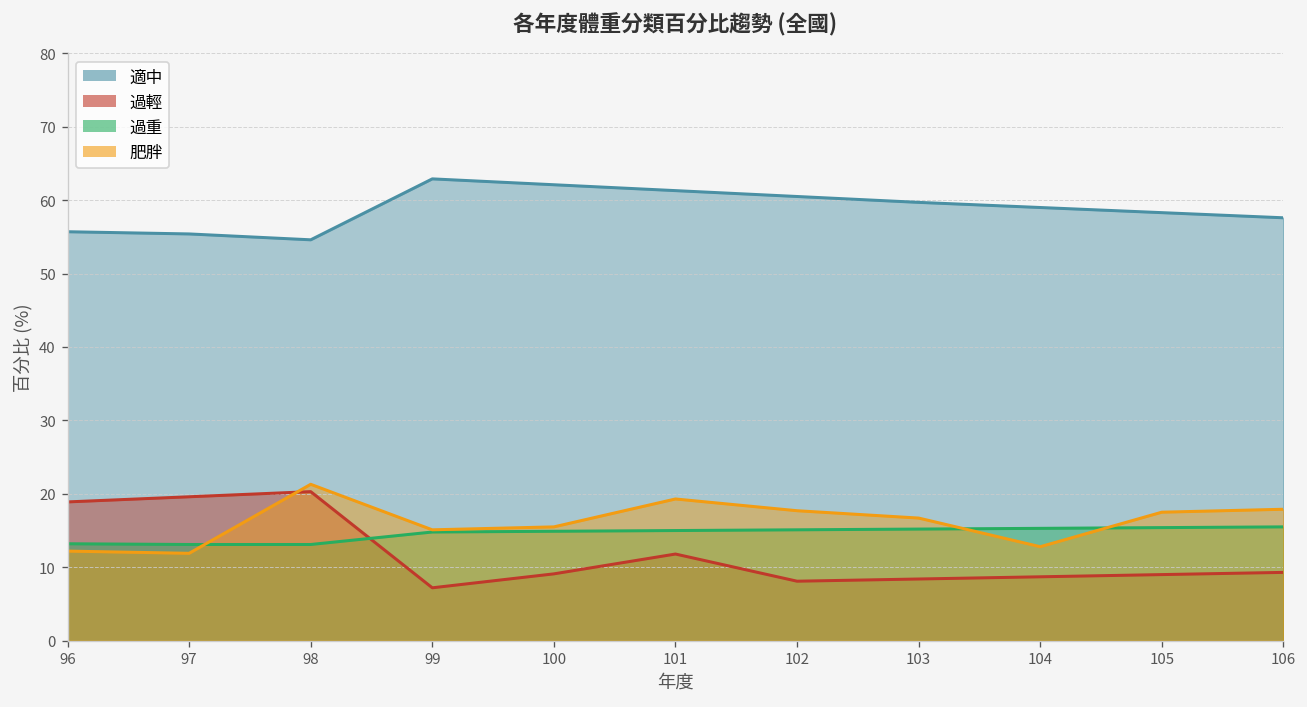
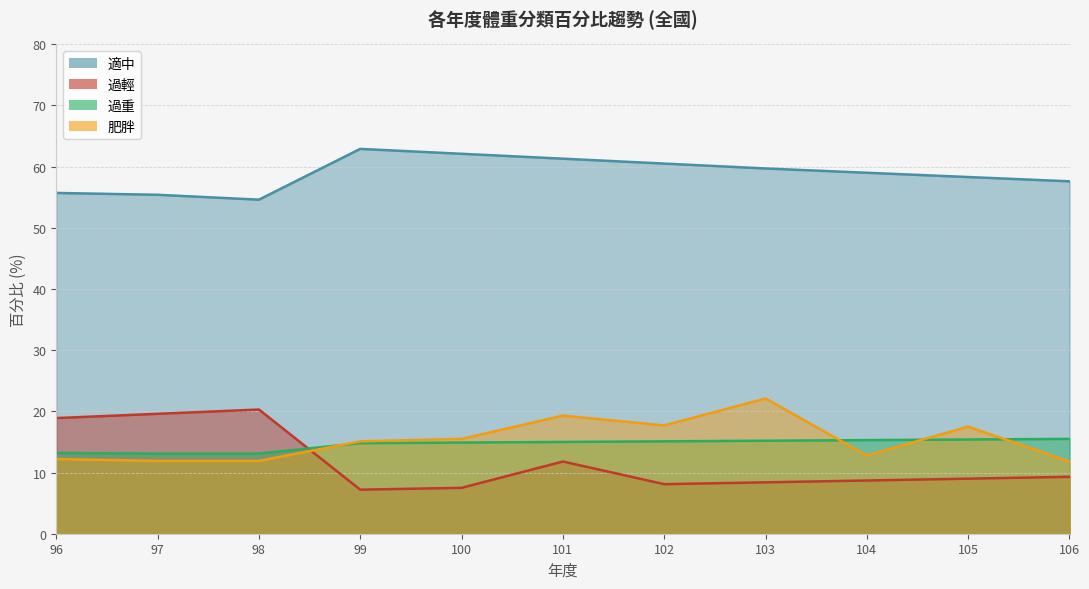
  {
    "過輕": {
      "96": 19,
      "97": 20,
      "98": 20,
      "99": 7,
-     "100": 9,
+     "100": 8,
      "101": 12,
      "102": 8,
      "103": 8,
      "104": 9,
      "105": 9,
      "106": 9
    },
    "肥胖": {
      "96": 12,
      "97": 12,
-     "98": 21,
+     "98": 12,
      "100": 16,
      "101": 19,
      "102": 18,
-     "103": 17,
+     "103": 22,
      "104": 13,
      "105": 18,
-     "106": 18
+     "106": 12
    }
  }
